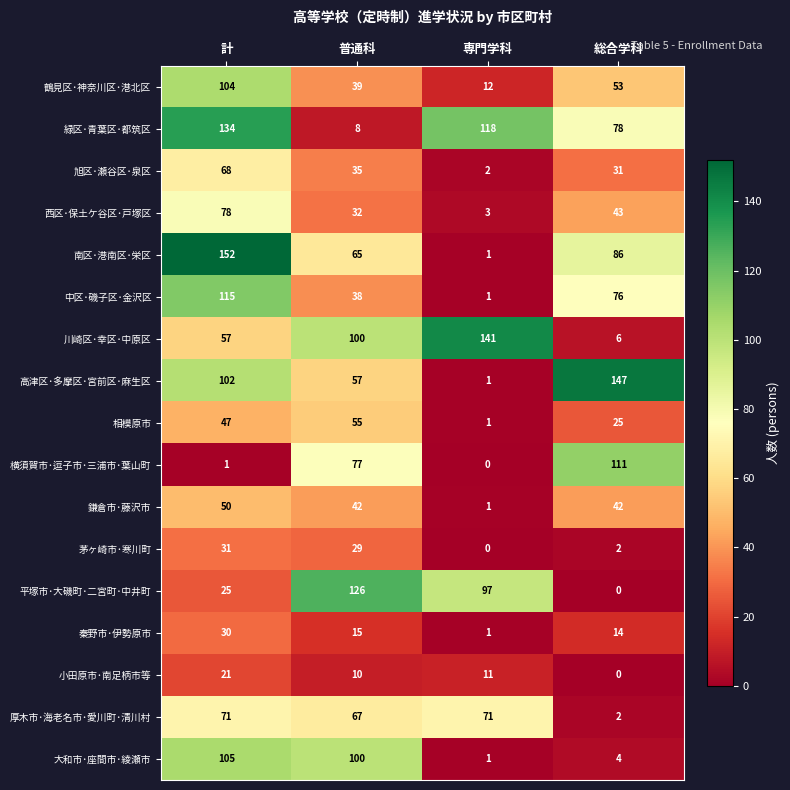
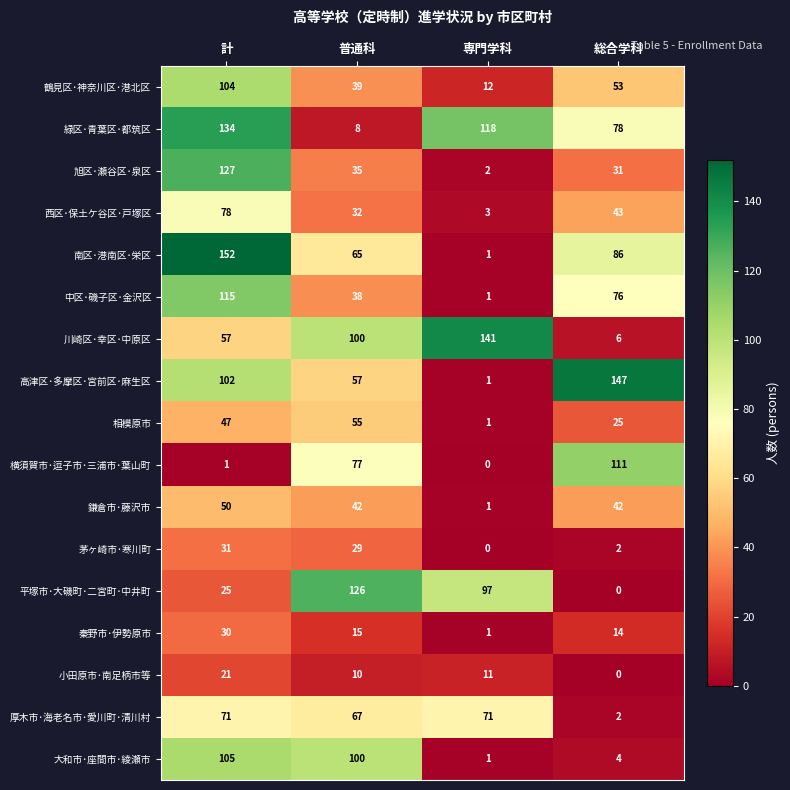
  {
    "鶴見区･神奈川区･港北区": {
      "計": 104,
      "普通科": 39,
      "専門学科": 12,
      "総合学科": 53
    },
    "緑区･青葉区･都筑区": {
      "計": 134,
      "普通科": 8,
      "専門学科": 118,
      "総合学科": 78
    },
    "旭区･瀬谷区･泉区": {
-     "計": 68,
+     "計": 127,
      "普通科": 35,
      "専門学科": 2,
      "総合学科": 31
    },
    "西区･保土ケ谷区･戸塚区": {
      "計": 78,
      "普通科": 32,
      "専門学科": 3,
      "総合学科": 43
    },
    "南区･港南区･栄区": {
      "計": 152,
      "普通科": 65,
      "専門学科": 1,
      "総合学科": 86
    },
    "中区･磯子区･金沢区": {
      "計": 115,
      "普通科": 38,
      "専門学科": 1,
      "総合学科": 76
    },
    "川崎区･幸区･中原区": {
      "計": 57,
      "普通科": 100,
      "専門学科": 141,
      "総合学科": 6
    },
    "高津区･多摩区･宮前区･麻生区": {
      "計": 102,
      "普通科": 57,
      "専門学科": 1,
      "総合学科": 147
    },
    "相模原市": {
      "計": 47,
      "普通科": 55,
      "専門学科": 1,
      "総合学科": 25
    },
    "横須賀市･逗子市･三浦市･葉山町": {
      "計": 1,
      "普通科": 77,
      "専門学科": 0,
      "総合学科": 111
    },
    "鎌倉市･藤沢市": {
      "計": 50,
      "普通科": 42,
      "専門学科": 1,
      "総合学科": 42
    },
    "茅ヶ崎市･寒川町": {
      "計": 31,
      "普通科": 29,
      "専門学科": 0,
      "総合学科": 2
    },
    "平塚市･大磯町･二宮町･中井町": {
      "計": 25,
      "普通科": 126,
      "専門学科": 97,
      "総合学科": 0
    },
    "秦野市･伊勢原市": {
      "計": 30,
      "普通科": 15,
      "専門学科": 1,
      "総合学科": 14
    },
    "小田原市･南足柄市等": {
      "計": 21,
      "普通科": 10,
      "専門学科": 11,
      "総合学科": 0
    },
    "厚木市･海老名市･愛川町･清川村": {
      "計": 71,
      "普通科": 67,
      "専門学科": 71,
      "総合学科": 2
    },
    "大和市･座間市･綾瀬市": {
      "計": 105,
      "普通科": 100,
      "専門学科": 1,
      "総合学科": 4
    }
  }
